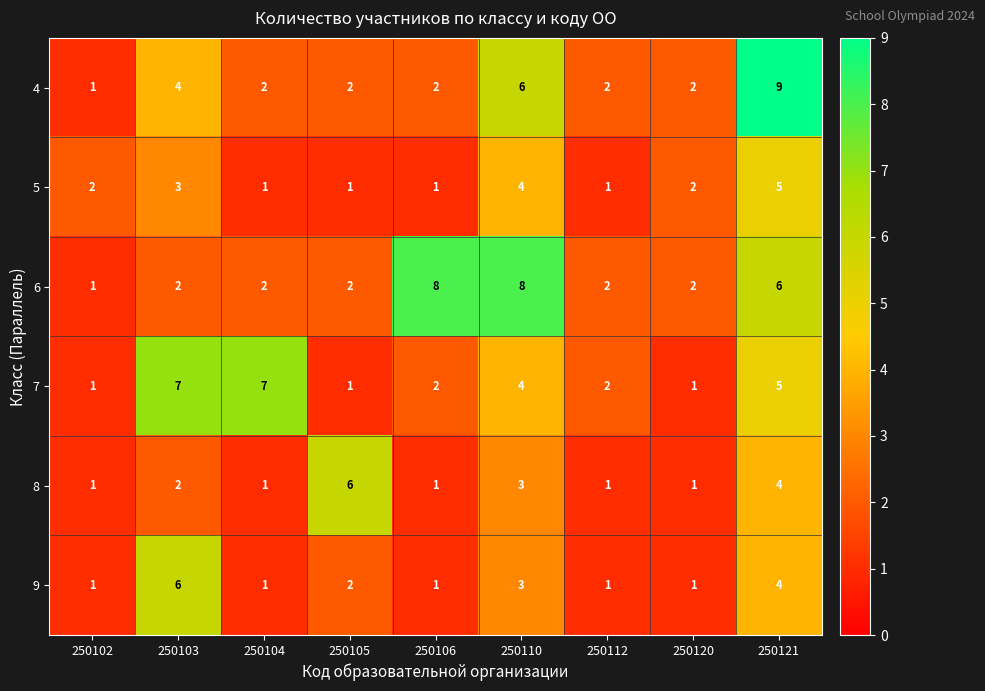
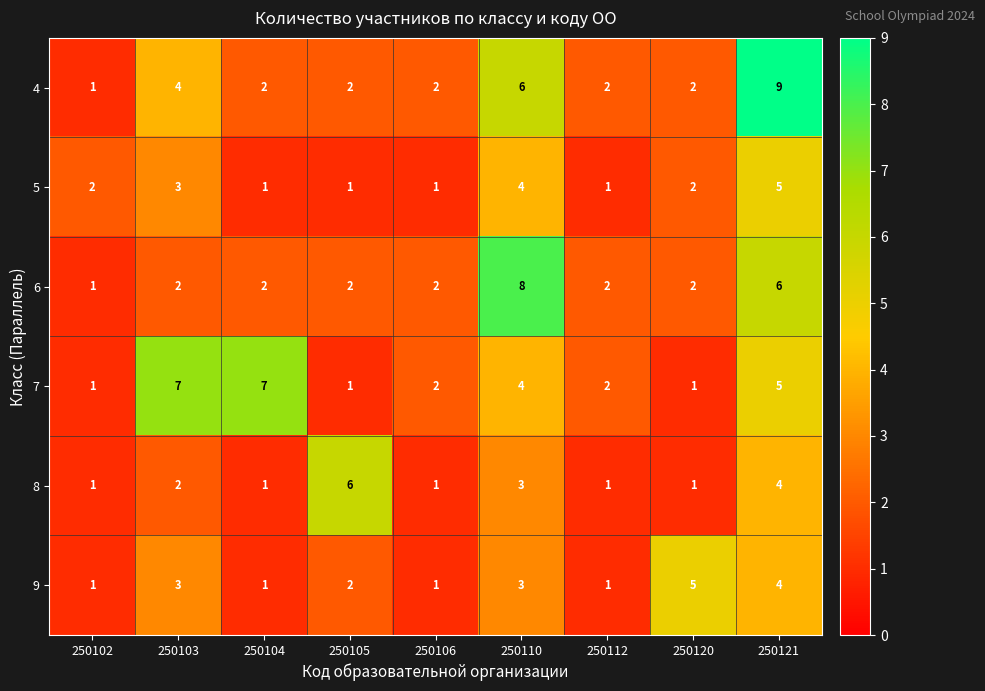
  {
    "4": {
      "250102": 1,
      "250103": 4,
      "250104": 2,
      "250105": 2,
      "250106": 2,
      "250110": 6,
      "250112": 2,
      "250120": 2,
      "250121": 9
    },
    "5": {
      "250102": 2,
      "250103": 3,
      "250104": 1,
      "250105": 1,
      "250106": 1,
      "250110": 4,
      "250112": 1,
      "250120": 2,
      "250121": 5
    },
    "6": {
      "250102": 1,
      "250103": 2,
      "250104": 2,
      "250105": 2,
-     "250106": 8,
+     "250106": 2,
      "250110": 8,
      "250112": 2,
      "250120": 2,
      "250121": 6
    },
    "7": {
      "250102": 1,
      "250103": 7,
      "250104": 7,
      "250105": 1,
      "250106": 2,
      "250110": 4,
      "250112": 2,
      "250120": 1,
      "250121": 5
    },
    "8": {
      "250102": 1,
      "250103": 2,
      "250104": 1,
      "250105": 6,
      "250106": 1,
      "250110": 3,
      "250112": 1,
      "250120": 1,
      "250121": 4
    },
    "9": {
      "250102": 1,
-     "250103": 6,
+     "250103": 3,
      "250104": 1,
      "250105": 2,
      "250106": 1,
      "250110": 3,
      "250112": 1,
-     "250120": 1,
+     "250120": 5,
      "250121": 4
    }
  }
